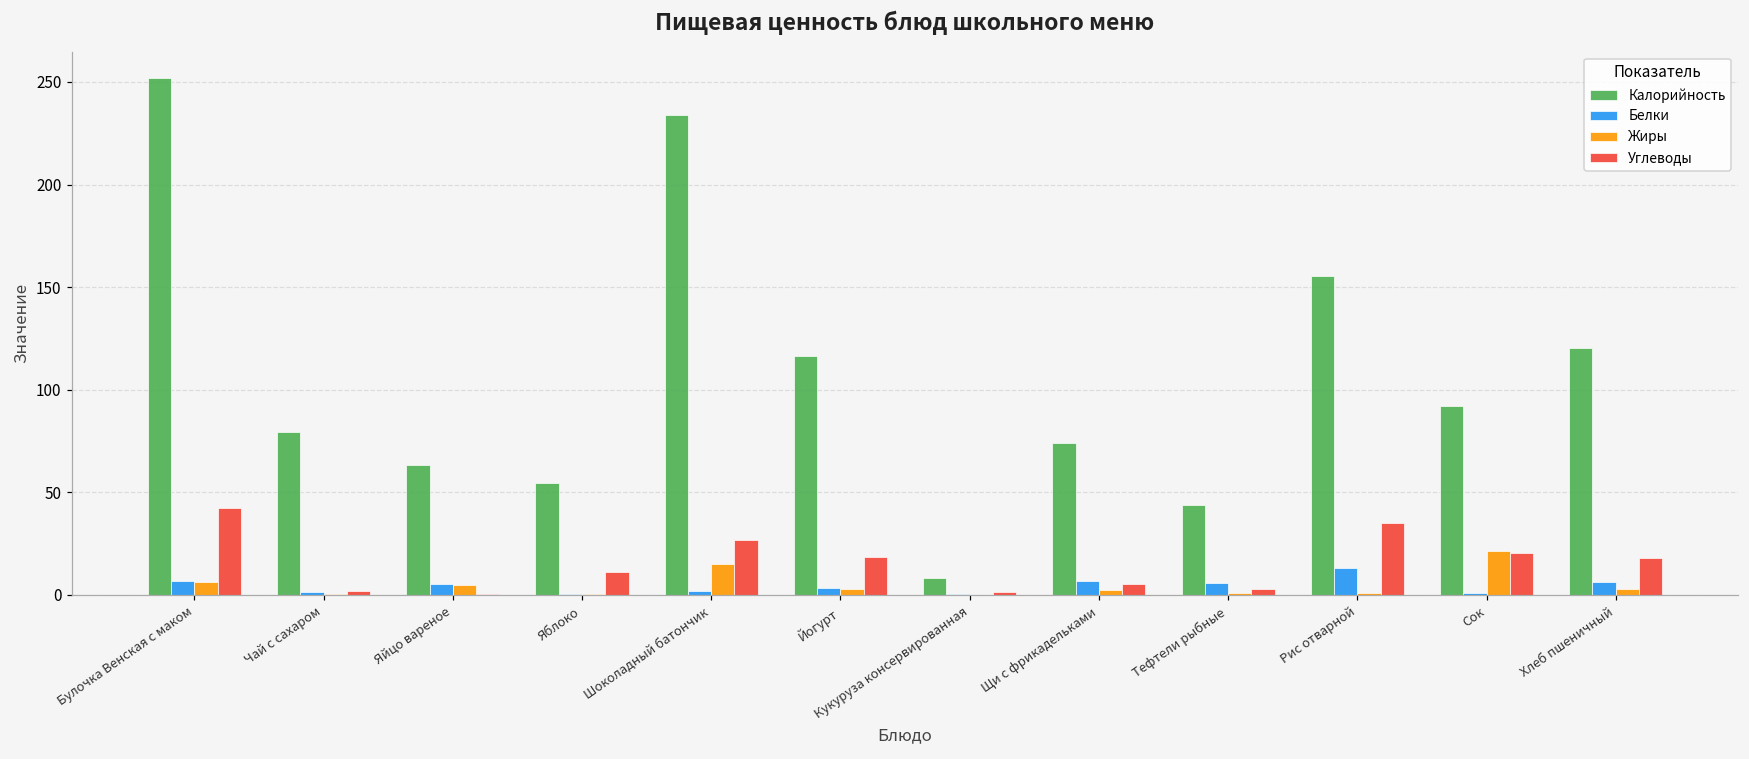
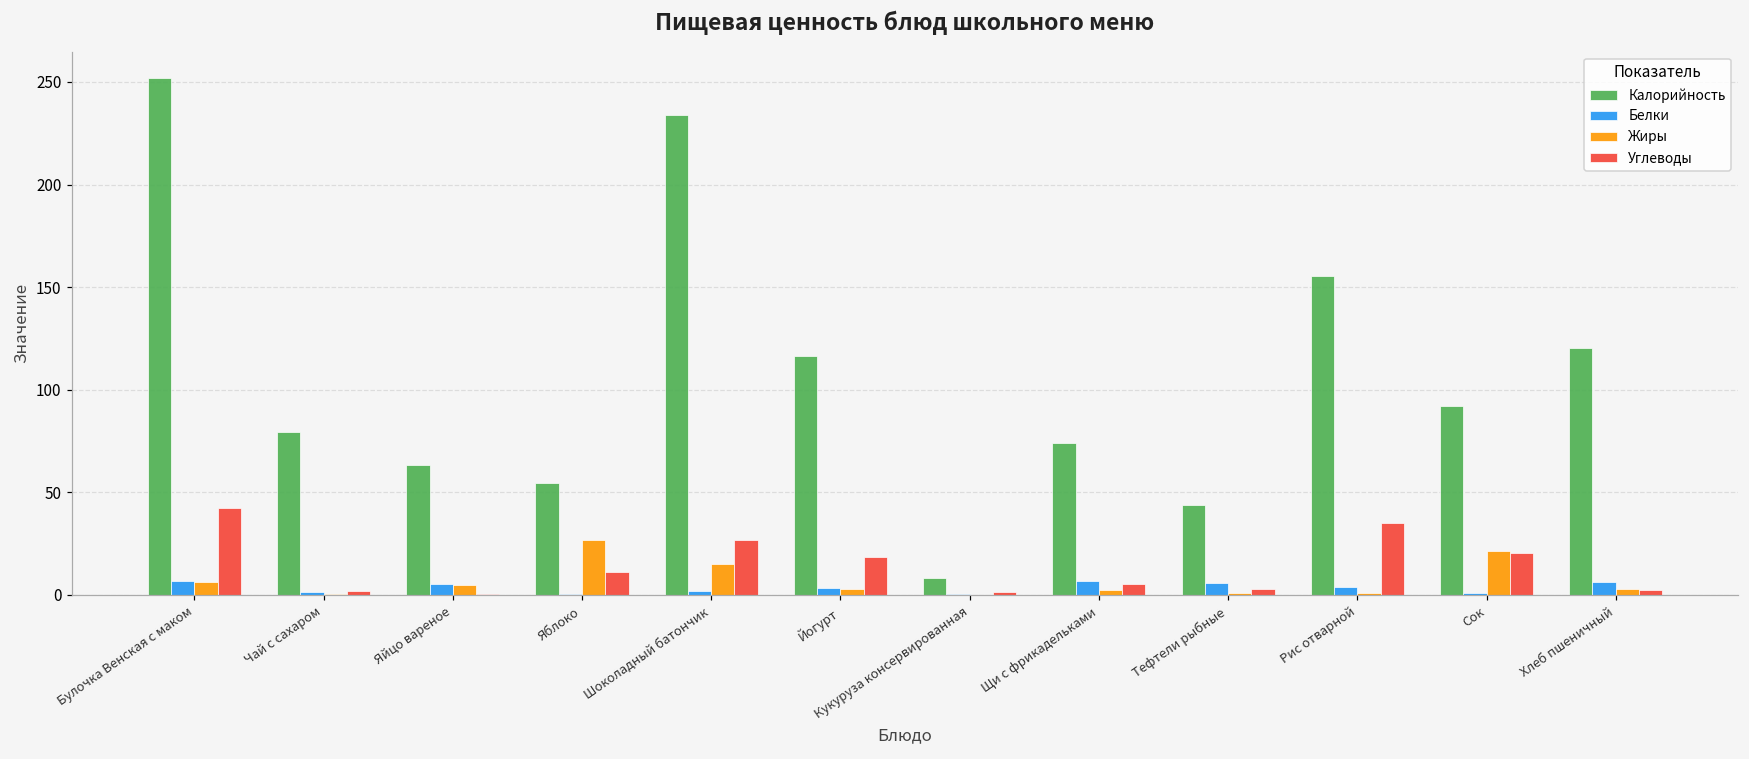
  {
    "Калорийность": {
      "Булочка Венская с маком": 252,
      "Чай с сахаром": 80,
      "Яйцо вареное": 63,
      "Яблоко": 55,
      "Шоколадный батончик": 234,
      "Йогурт": 116,
      "Кукуруза консервированная": 8,
      "Щи с фрикадельками": 74,
      "Тефтели рыбные": 44,
      "Рис отварной": 155,
      "Сок": 92,
      "Хлеб пшеничный": 120
    },
    "Белки": {
      "Булочка Венская с маком": 7,
      "Яйцо вареное": 5,
      "Шоколадный батончик": 2,
      "Йогурт": 4,
      "Щи с фрикадельками": 7,
      "Тефтели рыбные": 6,
-     "Рис отварной": 13,
+     "Рис отварной": 4,
      "Хлеб пшеничный": 6
    },
    "Жиры": {
      "Булочка Венская с маком": 6,
      "Яйцо вареное": 5,
-     "Яблоко": 0,
+     "Яблоко": 27,
      "Шоколадный батончик": 15,
      "Йогурт": 3,
      "Щи с фрикадельками": 3,
      "Сок": 22,
      "Хлеб пшеничный": 3
    },
    "Углеводы": {
      "Булочка Венская с маком": 42,
      "Чай с сахаром": 2,
      "Яблоко": 11,
      "Шоколадный батончик": 27,
      "Йогурт": 18,
      "Щи с фрикадельками": 5,
      "Тефтели рыбные": 3,
      "Рис отварной": 35,
      "Сок": 20,
-     "Хлеб пшеничный": 18
+     "Хлеб пшеничный": 2
    }
  }
